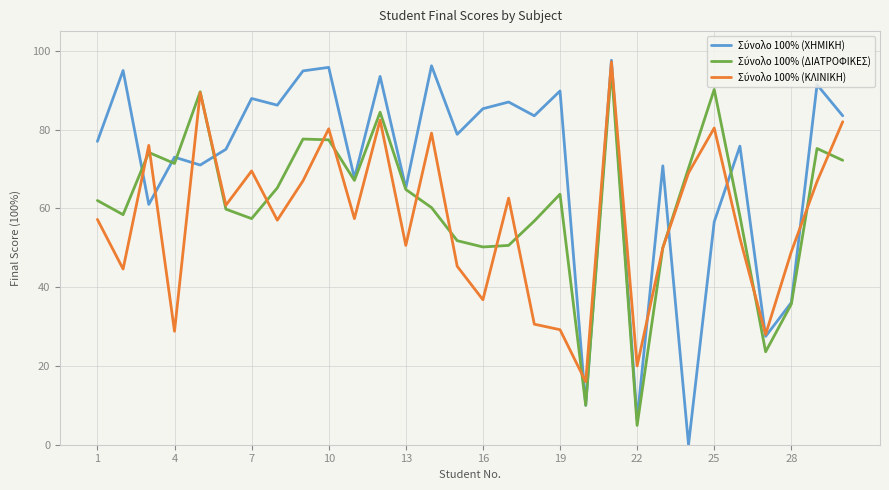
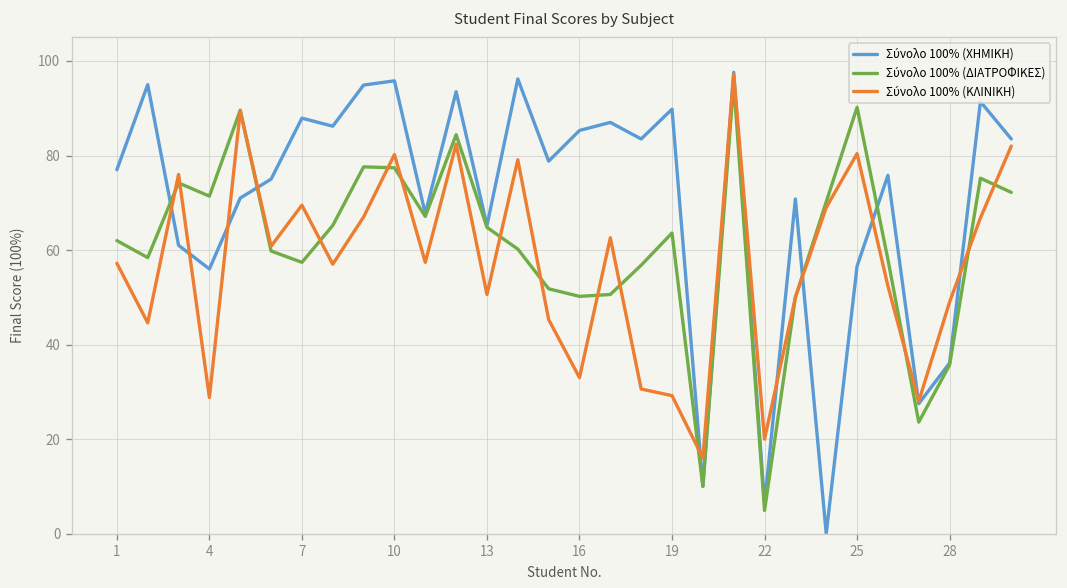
  {
    "Σύνολο 100% (ΧΗΜΙΚΗ)": {
      "1": 77,
-     "4": 73,
+     "4": 56,
      "7": 88,
      "10": 96,
      "16": 85,
      "19": 90,
      "22": 6,
      "25": 57
    },
    "Σύνολο 100% (ΔΙΑΤΡΟΦΙΚΕΣ)": {
      "1": 62,
      "4": 71,
      "7": 57,
      "10": 77,
      "16": 50,
      "19": 64,
      "22": 5,
      "25": 90
    },
    "Σύνολο 100% (ΚΛΙΝΙΚΗ)": {
      "1": 57,
      "4": 29,
      "7": 70,
      "10": 80,
      "13": 51,
-     "16": 37,
+     "16": 33,
      "19": 29,
      "22": 20,
      "25": 80,
      "28": 49
    }
  }
